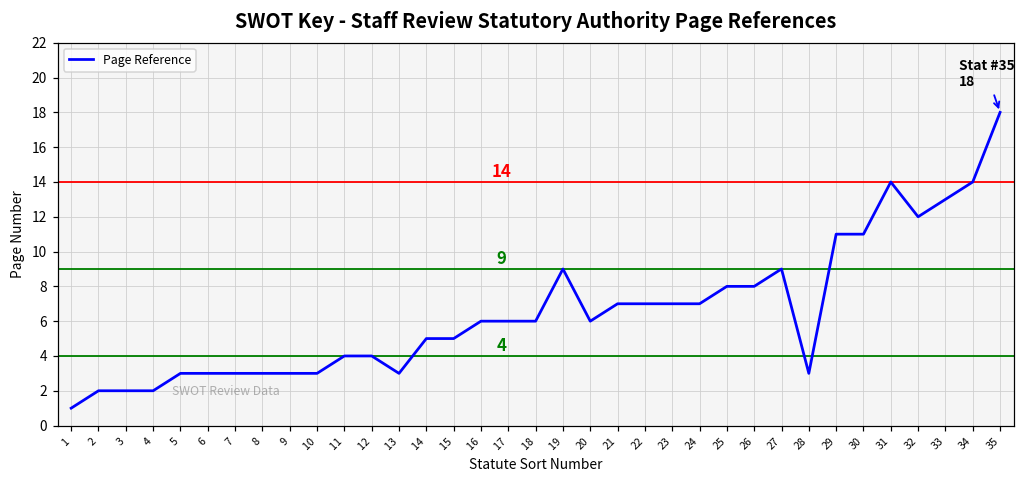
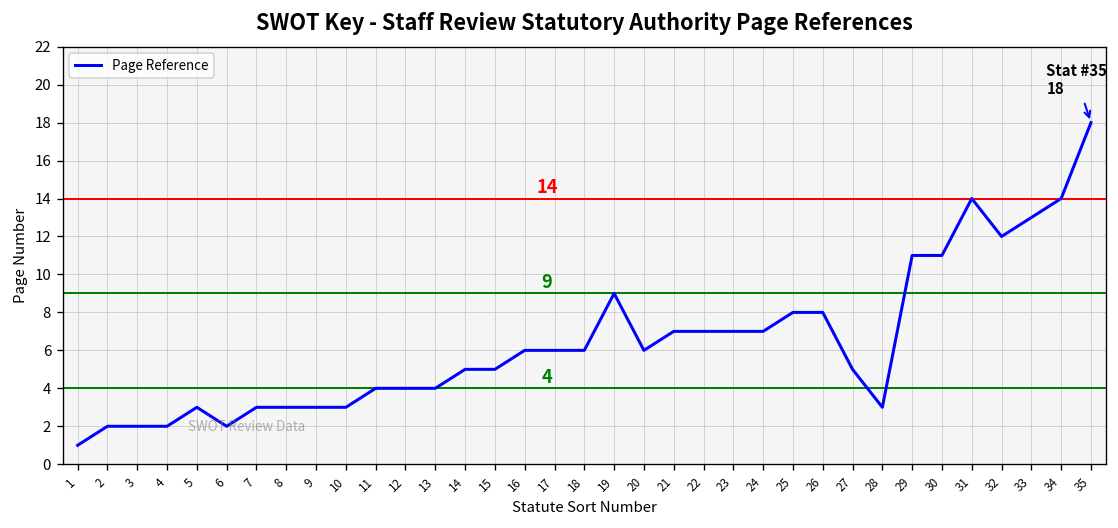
  {
    "1": 1,
    "2": 2,
    "3": 2,
    "4": 2,
    "5": 3,
-   "6": 3,
+   "6": 2,
    "7": 3,
    "8": 3,
    "9": 3,
    "10": 3,
    "11": 4,
    "12": 4,
-   "13": 3,
+   "13": 4,
    "14": 5,
    "15": 5,
    "16": 6,
    "18": 6,
    "19": 9,
    "20": 6,
    "21": 7,
    "22": 7,
    "23": 7,
    "24": 7,
    "25": 8,
    "26": 8,
-   "27": 9,
+   "27": 5,
    "28": 3,
    "29": 11,
    "30": 11,
    "31": 14,
    "32": 12,
    "33": 13,
    "34": 14
  }
